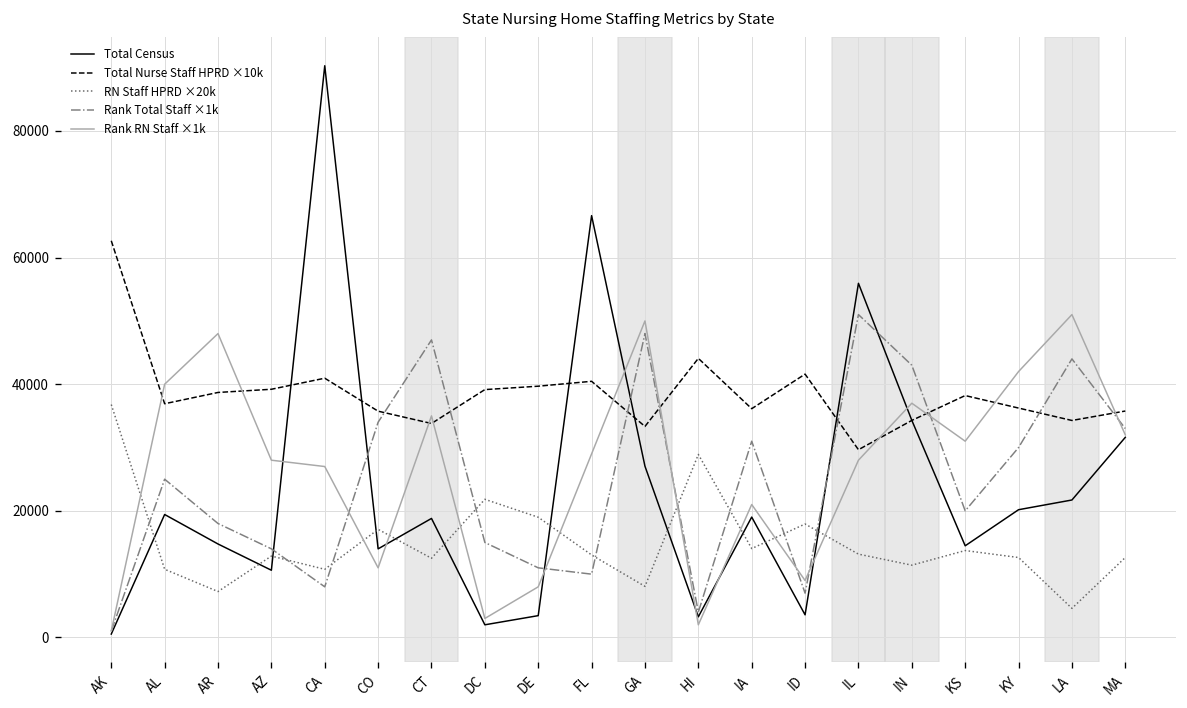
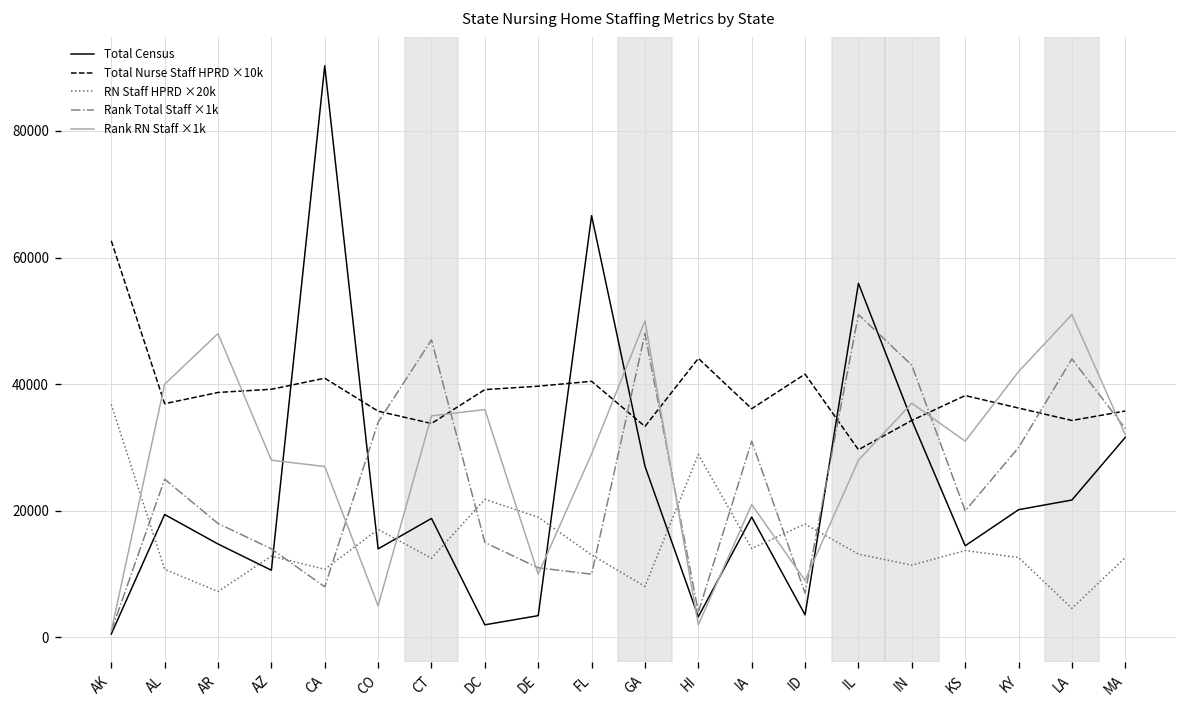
  {
    "Rank RN Staff ×1k": {
      "AL": 40000,
      "AR": 48000,
      "AZ": 28000,
      "CA": 27000,
-     "CO": 11000,
+     "CO": 5000,
      "CT": 35000,
-     "DC": 3000,
-     "DE": 8000,
+     "DC": 36000,
+     "DE": 10000,
      "FL": 29000,
      "GA": 50000,
      "HI": 2000,
      "IA": 21000,
      "ID": 9000,
      "IL": 28000,
      "IN": 37000,
      "KS": 31000,
      "KY": 42000,
      "LA": 51000
    }
  }
